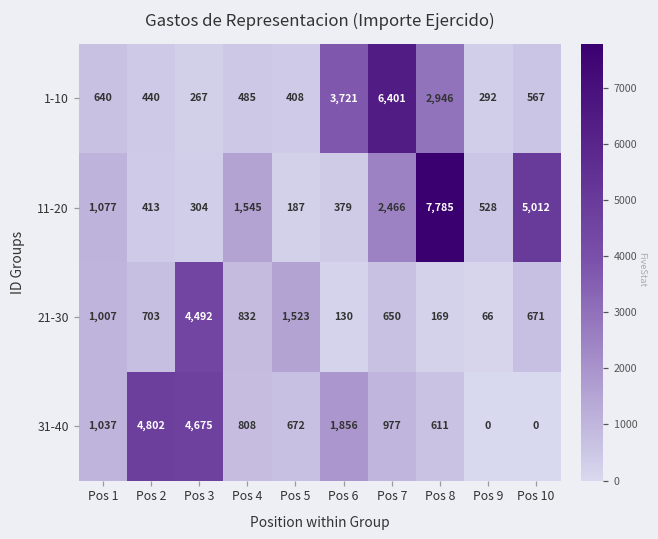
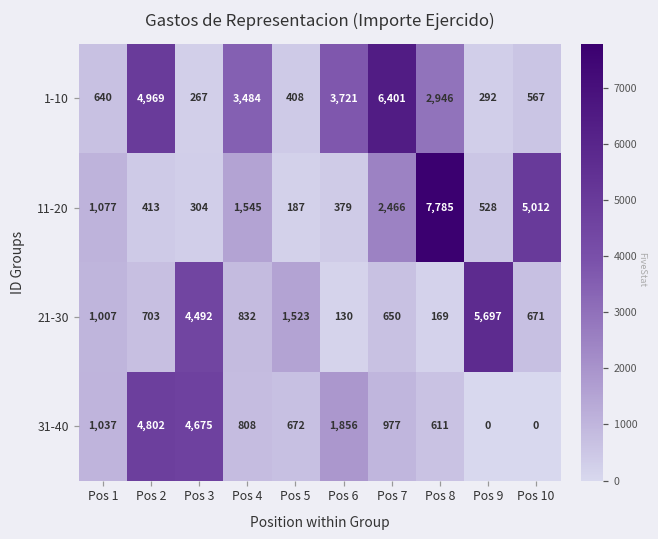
  {
    "1-10": {
      "Pos 1": "640",
-     "Pos 2": "440",
+     "Pos 2": "4,969",
      "Pos 3": "267",
-     "Pos 4": "485",
+     "Pos 4": "3,484",
      "Pos 5": "408",
      "Pos 6": "3,721",
      "Pos 7": "6,401",
      "Pos 8": "2,946",
      "Pos 9": "292",
      "Pos 10": "567"
    },
    "11-20": {
      "Pos 1": "1,077",
      "Pos 2": "413",
      "Pos 3": "304",
      "Pos 4": "1,545",
      "Pos 5": "187",
      "Pos 6": "379",
      "Pos 7": "2,466",
      "Pos 8": "7,785",
      "Pos 9": "528",
      "Pos 10": "5,012"
    },
    "21-30": {
      "Pos 1": "1,007",
      "Pos 2": "703",
      "Pos 3": "4,492",
      "Pos 4": "832",
      "Pos 5": "1,523",
      "Pos 6": "130",
      "Pos 7": "650",
      "Pos 8": "169",
-     "Pos 9": "66",
+     "Pos 9": "5,697",
      "Pos 10": "671"
    },
    "31-40": {
      "Pos 1": "1,037",
      "Pos 2": "4,802",
      "Pos 3": "4,675",
      "Pos 4": "808",
      "Pos 5": "672",
      "Pos 6": "1,856",
      "Pos 7": "977",
      "Pos 8": "611",
      "Pos 9": "0",
      "Pos 10": "0"
    }
  }
